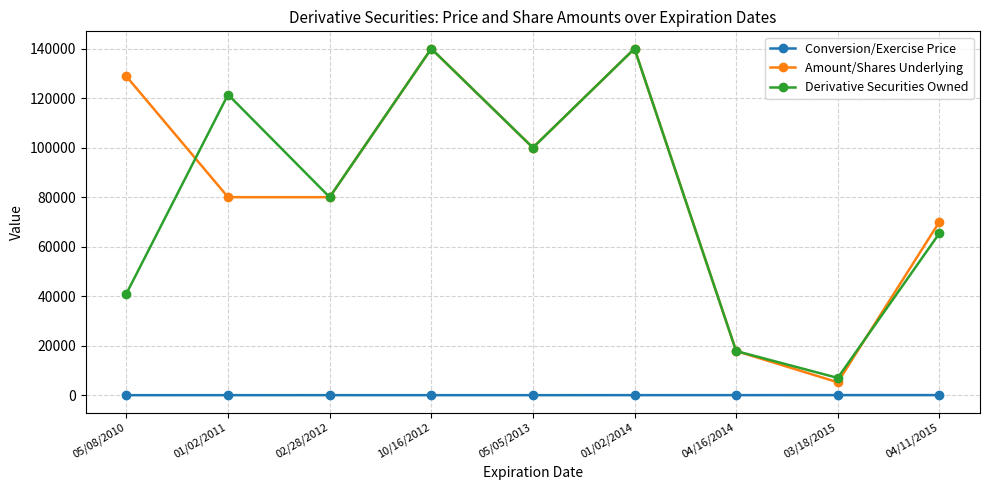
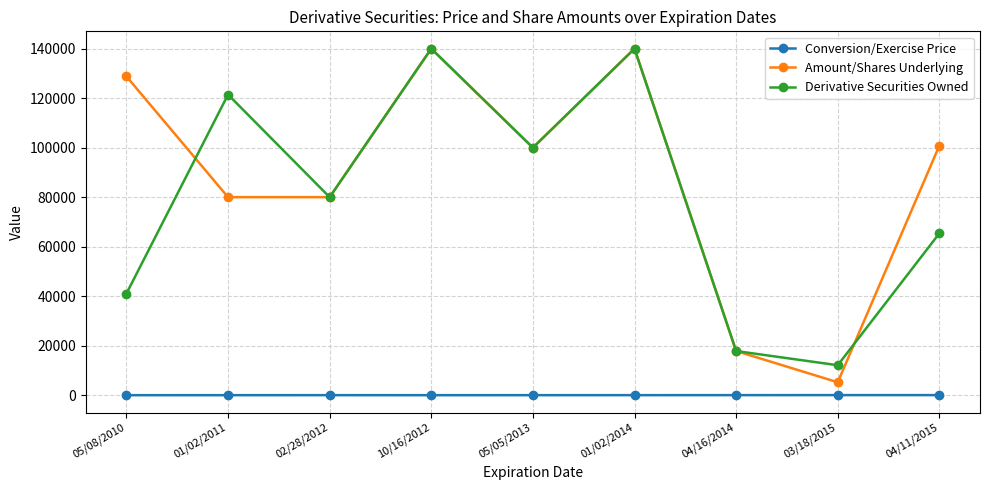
  {
    "Conversion/Exercise Price": {
      "05/08/2010": 0,
      "01/02/2011": 0,
      "02/28/2012": 0,
      "10/16/2012": 0,
      "05/05/2013": 0,
      "01/02/2014": 0,
      "04/16/2014": 0,
      "03/18/2015": 0,
      "04/11/2015": 0
    },
    "Amount/Shares Underlying": {
      "05/08/2010": 129000,
      "01/02/2011": 80000,
      "03/18/2015": 5000,
-     "04/11/2015": 70000
+     "04/11/2015": 101000
    },
    "Derivative Securities Owned": {
      "05/08/2010": 41000,
      "01/02/2011": 121000,
-     "03/18/2015": 7000,
+     "03/18/2015": 12000,
      "04/11/2015": 65000
    }
  }
